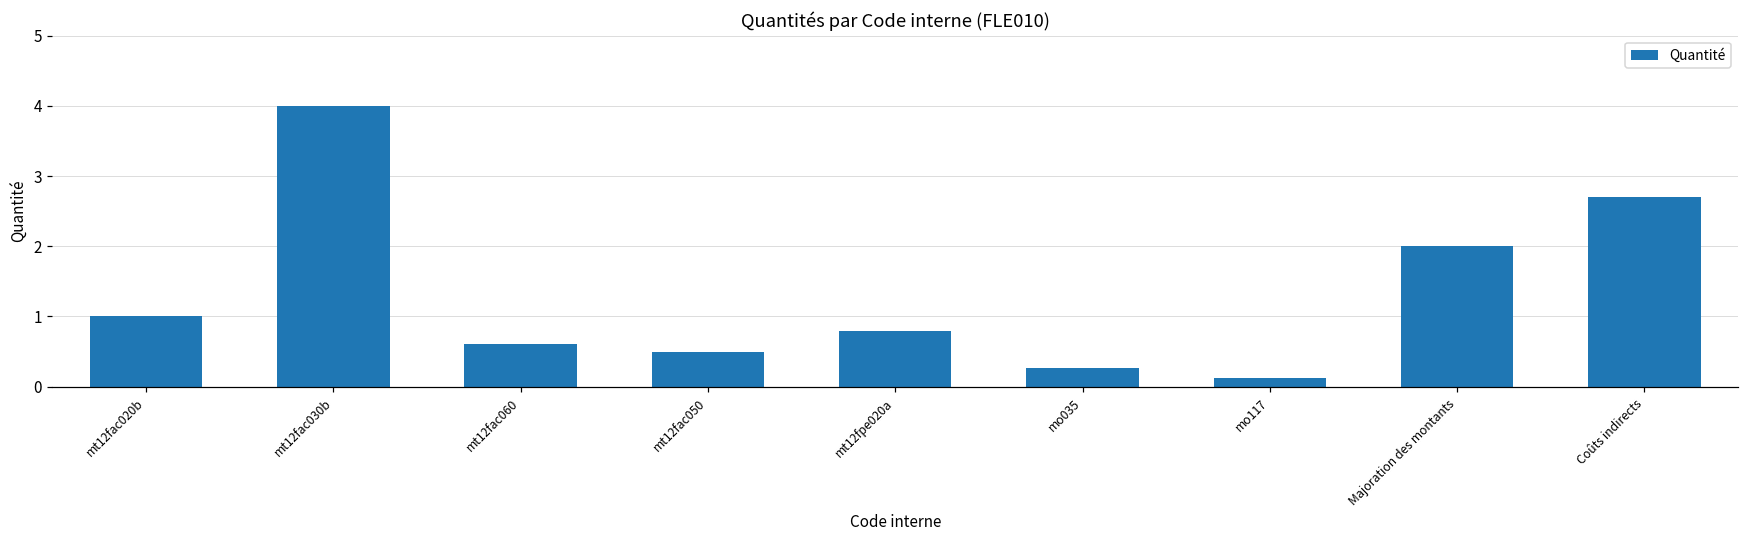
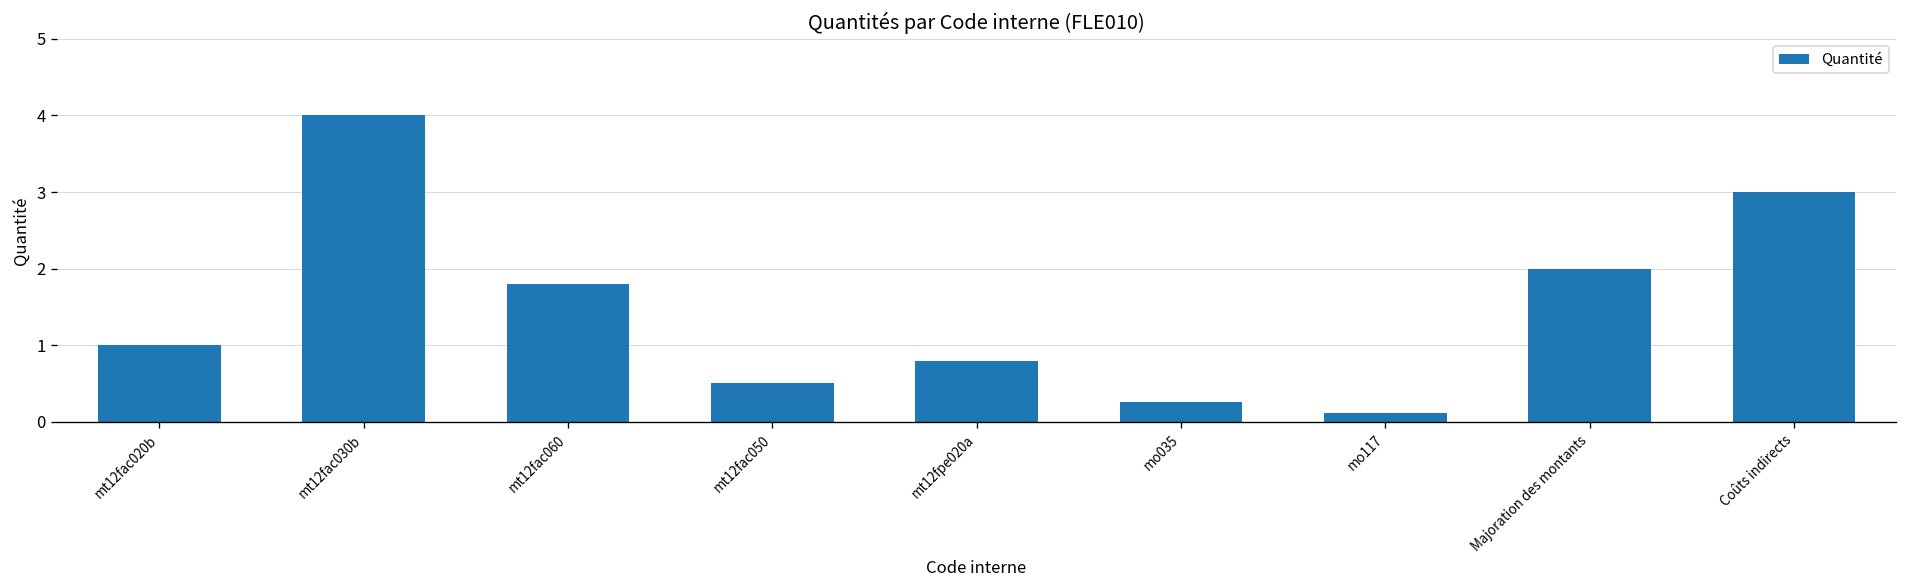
  {
    "mt12fac020b": 1.0,
    "mt12fac030b": 4.0,
-   "mt12fac060": 0.6,
+   "mt12fac060": 1.8,
    "mt12fac050": 0.5,
    "mt12fpe020a": 0.8,
    "mo035": 0.3,
    "mo117": 0.1,
    "Majoration des montants": 2.0,
-   "Coûts indirects": 2.7
+   "Coûts indirects": 3.0
  }
